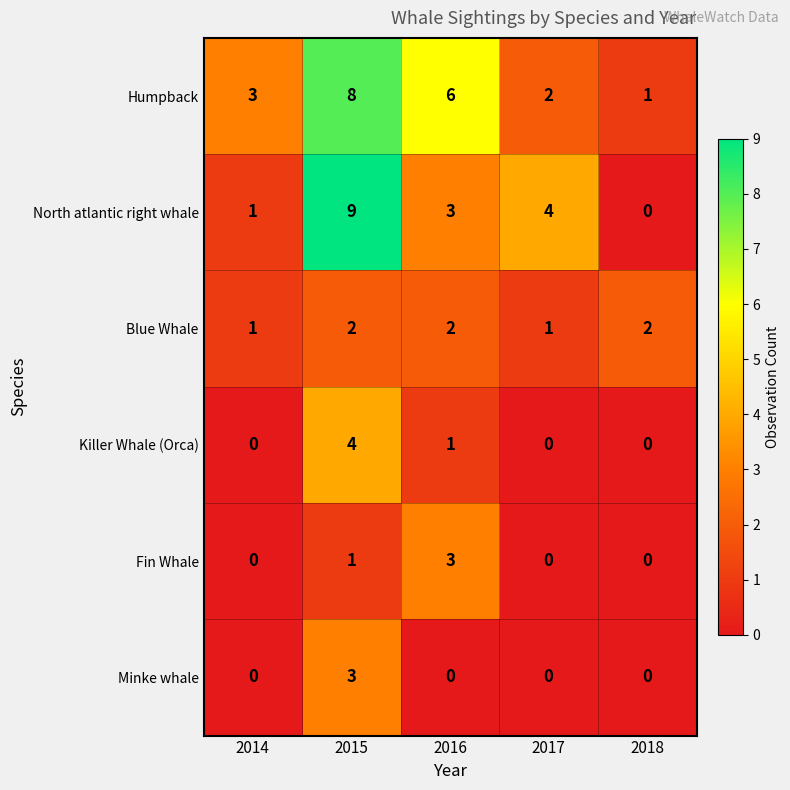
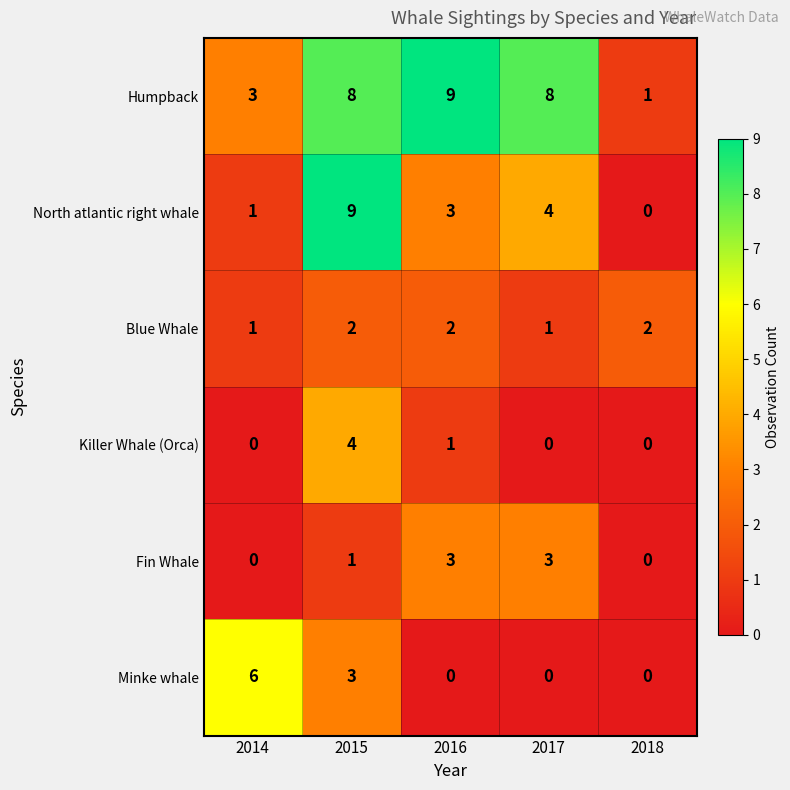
  {
    "Humpback": {
      "2014": 3,
      "2015": 8,
-     "2016": 6,
-     "2017": 2,
+     "2016": 9,
+     "2017": 8,
      "2018": 1
    },
    "North atlantic right whale": {
      "2014": 1,
      "2015": 9,
      "2016": 3,
      "2017": 4,
      "2018": 0
    },
    "Blue Whale": {
      "2014": 1,
      "2015": 2,
      "2016": 2,
      "2017": 1,
      "2018": 2
    },
    "Killer Whale (Orca)": {
      "2014": 0,
      "2015": 4,
      "2016": 1,
      "2017": 0,
      "2018": 0
    },
    "Fin Whale": {
      "2014": 0,
      "2015": 1,
      "2016": 3,
-     "2017": 0,
+     "2017": 3,
      "2018": 0
    },
    "Minke whale": {
-     "2014": 0,
+     "2014": 6,
      "2015": 3,
      "2016": 0,
      "2017": 0,
      "2018": 0
    }
  }
